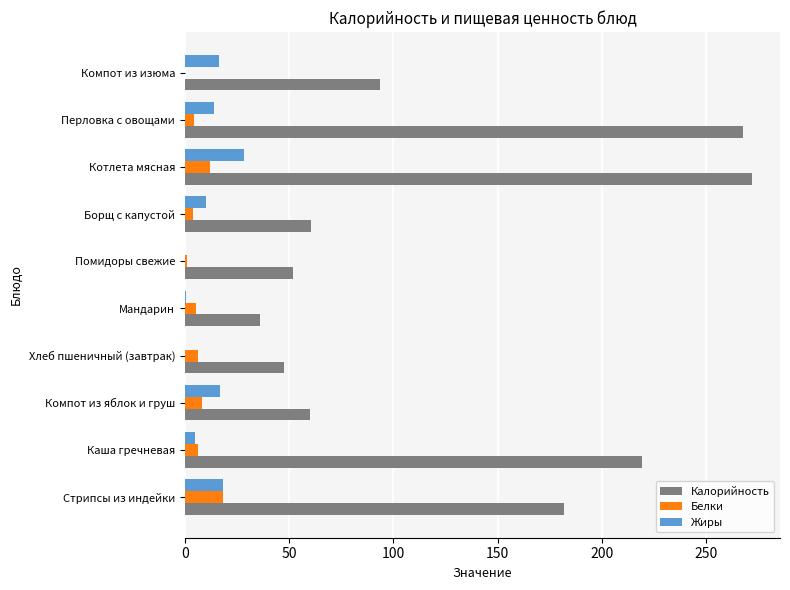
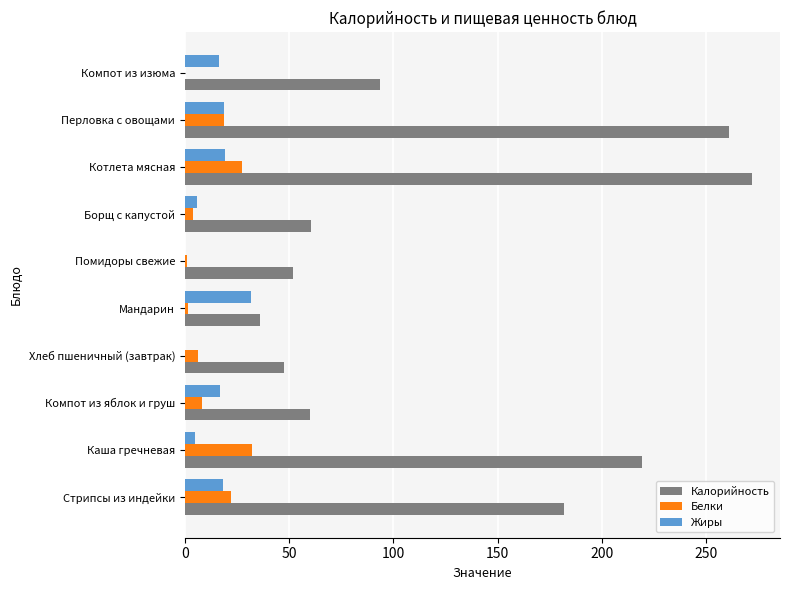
  {
    "Калорийность": {
      "Компот из изюма": 94,
-     "Перловка с овощами": 268,
+     "Перловка с овощами": 261,
      "Котлета мясная": 272,
      "Борщ с капустой": 61,
      "Помидоры свежие": 52,
      "Мандарин": 36,
      "Хлеб пшеничный (завтрак)": 48,
      "Компот из яблок и груш": 60,
      "Каша гречневая": 219,
      "Стрипсы из индейки": 182
    },
    "Белки": {
-     "Перловка с овощами": 4,
-     "Котлета мясная": 12,
+     "Перловка с овощами": 19,
+     "Котлета мясная": 27,
      "Борщ с капустой": 4,
-     "Мандарин": 5,
+     "Мандарин": 1,
      "Хлеб пшеничный (завтрак)": 6,
      "Компот из яблок и груш": 8,
-     "Каша гречневая": 6,
-     "Стрипсы из индейки": 18
+     "Каша гречневая": 32,
+     "Стрипсы из индейки": 22
    },
    "Жиры": {
      "Компот из изюма": 16,
-     "Перловка с овощами": 14,
-     "Котлета мясная": 28,
-     "Борщ с капустой": 10,
-     "Мандарин": 0,
+     "Перловка с овощами": 19,
+     "Котлета мясная": 19,
+     "Борщ с капустой": 6,
+     "Мандарин": 32,
      "Компот из яблок и груш": 17,
      "Каша гречневая": 5,
      "Стрипсы из индейки": 18
    }
  }
